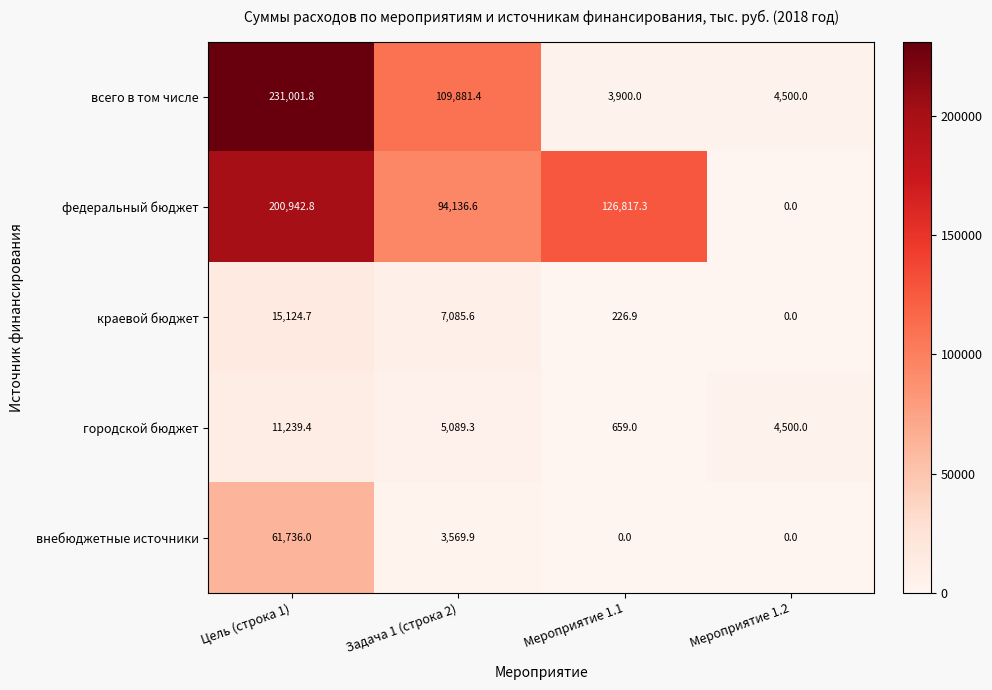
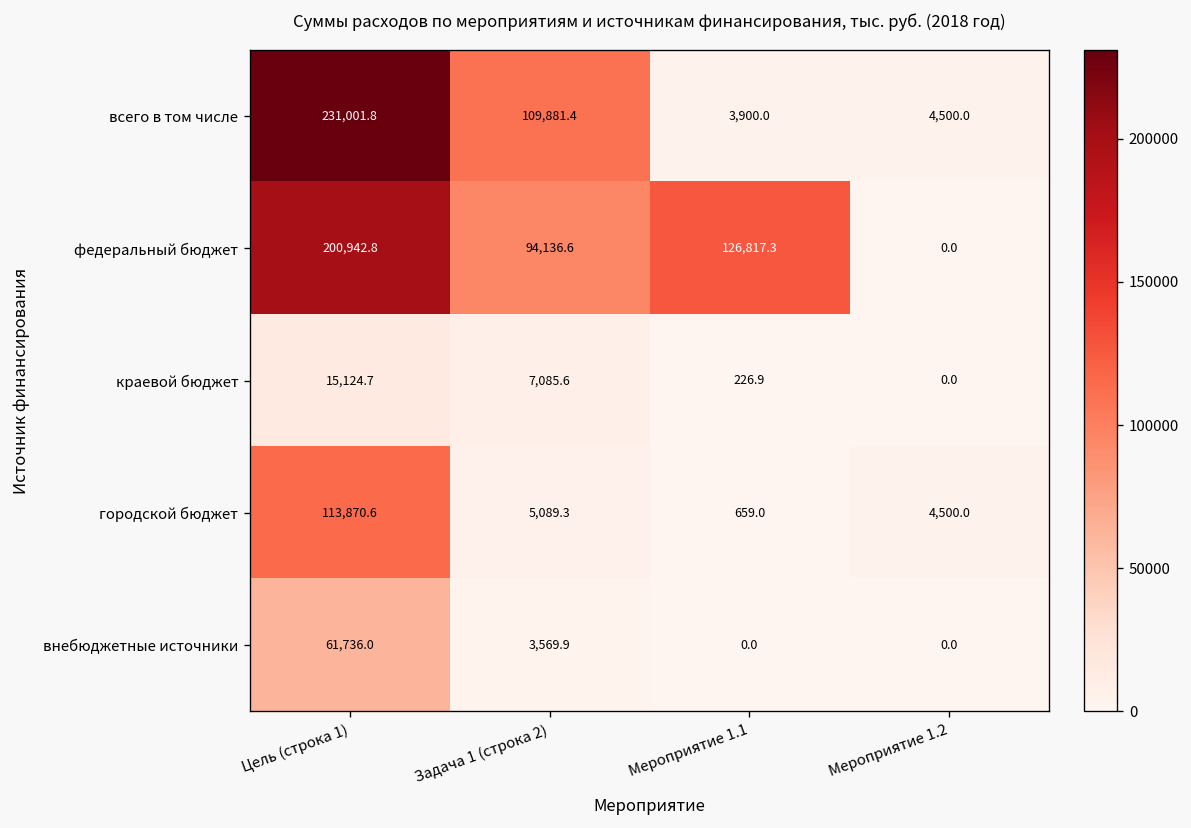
  {
    "всего в том числе": {
      "Цель (строка 1)": "231,001.8",
      "Задача 1 (строка 2)": "109,881.4",
      "Мероприятие 1.1": "3,900.0",
      "Мероприятие 1.2": "4,500.0"
    },
    "федеральный бюджет": {
      "Цель (строка 1)": "200,942.8",
      "Задача 1 (строка 2)": "94,136.6",
      "Мероприятие 1.1": "126,817.3",
      "Мероприятие 1.2": "0.0"
    },
    "краевой бюджет": {
      "Цель (строка 1)": "15,124.7",
      "Задача 1 (строка 2)": "7,085.6",
      "Мероприятие 1.1": "226.9",
      "Мероприятие 1.2": "0.0"
    },
    "городской бюджет": {
-     "Цель (строка 1)": "11,239.4",
+     "Цель (строка 1)": "113,870.6",
      "Задача 1 (строка 2)": "5,089.3",
      "Мероприятие 1.1": "659.0",
      "Мероприятие 1.2": "4,500.0"
    },
    "внебюджетные источники": {
      "Цель (строка 1)": "61,736.0",
      "Задача 1 (строка 2)": "3,569.9",
      "Мероприятие 1.1": "0.0",
      "Мероприятие 1.2": "0.0"
    }
  }
